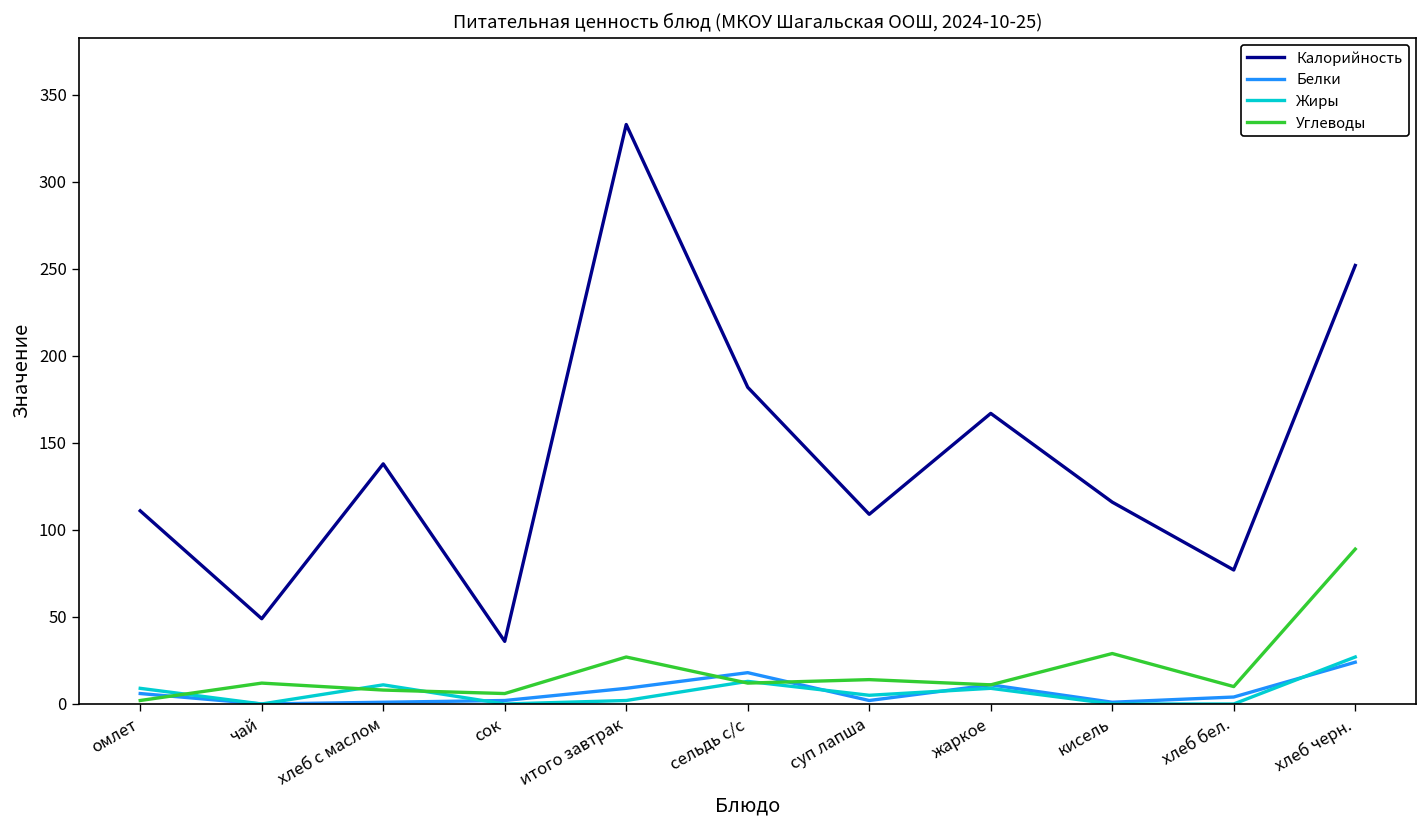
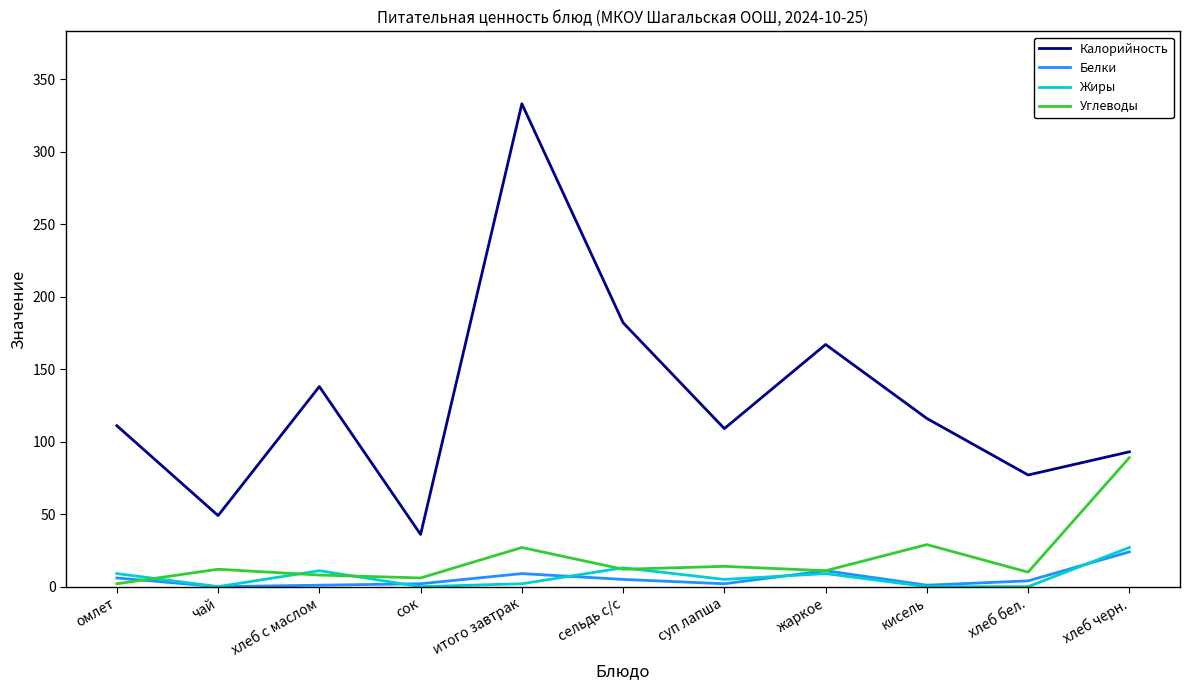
  {
    "Калорийность": {
      "омлет": 111,
      "чай": 49,
      "хлеб с маслом": 138,
      "сок": 36,
      "итого завтрак": 333,
      "сельдь с/с": 182,
      "суп лапша": 109,
      "жаркое": 167,
      "кисель": 116,
      "хлеб бел.": 77,
-     "хлеб черн.": 252
+     "хлеб черн.": 93
    },
    "Белки": {
      "омлет": 6,
      "хлеб с маслом": 1,
      "сок": 2,
      "итого завтрак": 9,
-     "сельдь с/с": 18,
+     "сельдь с/с": 5,
      "суп лапша": 2,
      "хлеб бел.": 4,
      "хлеб черн.": 24
    },
    "Жиры": {
      "омлет": 9,
      "хлеб с маслом": 11,
      "сок": 0,
      "итого завтрак": 2,
      "суп лапша": 5,
      "жаркое": 9,
      "хлеб бел.": 0,
      "хлеб черн.": 27
    },
    "Углеводы": {
      "омлет": 2,
      "чай": 12,
      "хлеб с маслом": 8,
      "сок": 6,
      "итого завтрак": 27,
      "суп лапша": 14,
      "кисель": 29,
      "хлеб бел.": 10,
      "хлеб черн.": 89
    }
  }
